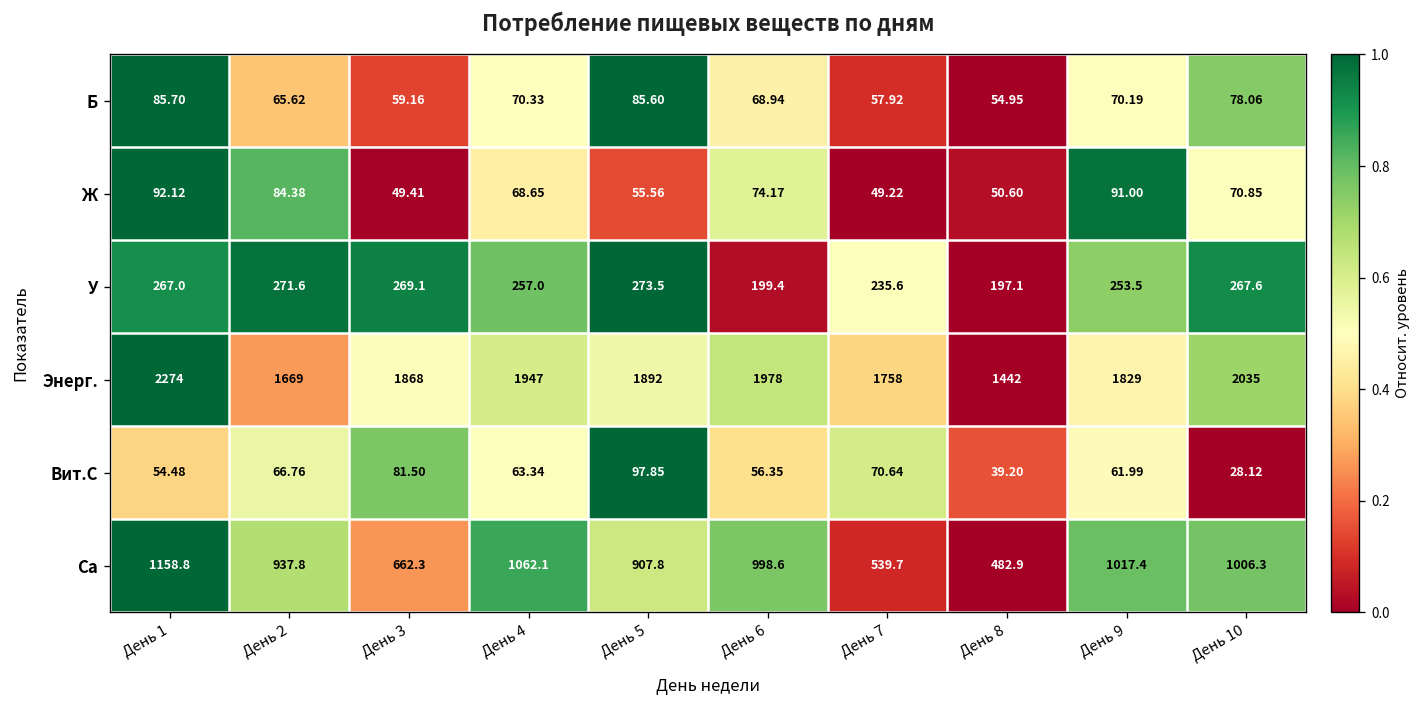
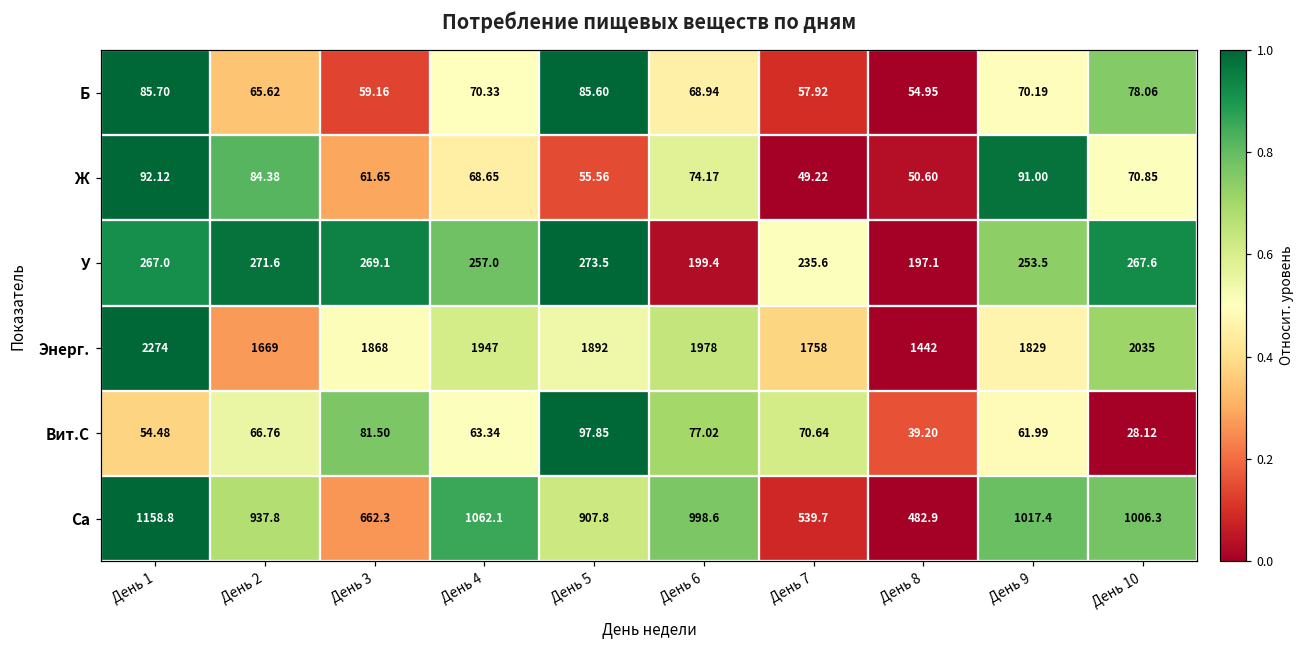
  {
    "Б": {
      "День 1": 85.70,
      "День 2": 65.62,
      "День 3": 59.16,
      "День 4": 70.33,
      "День 5": 85.60,
      "День 6": 68.94,
      "День 7": 57.92,
      "День 8": 54.95,
      "День 9": 70.19,
      "День 10": 78.06
    },
    "Ж": {
      "День 1": 92.12,
      "День 2": 84.38,
-     "День 3": 49.41,
+     "День 3": 61.65,
      "День 4": 68.65,
      "День 5": 55.56,
      "День 6": 74.17,
      "День 7": 49.22,
      "День 8": 50.60,
      "День 9": 91.00,
      "День 10": 70.85
    },
    "У": {
      "День 1": 267.0,
      "День 2": 271.6,
      "День 3": 269.1,
      "День 4": 257.0,
      "День 5": 273.5,
      "День 6": 199.4,
      "День 7": 235.6,
      "День 8": 197.1,
      "День 9": 253.5,
      "День 10": 267.6
    },
    "Энерг.": {
      "День 1": 2274,
      "День 2": 1669,
      "День 3": 1868,
      "День 4": 1947,
      "День 5": 1892,
      "День 6": 1978,
      "День 7": 1758,
      "День 8": 1442,
      "День 9": 1829,
      "День 10": 2035
    },
    "Вит.С": {
      "День 1": 54.48,
      "День 2": 66.76,
      "День 3": 81.50,
      "День 4": 63.34,
      "День 5": 97.85,
-     "День 6": 56.35,
+     "День 6": 77.02,
      "День 7": 70.64,
      "День 8": 39.20,
      "День 9": 61.99,
      "День 10": 28.12
    },
    "Ca": {
      "День 1": 1158.8,
      "День 2": 937.8,
      "День 3": 662.3,
      "День 4": 1062.1,
      "День 5": 907.8,
      "День 6": 998.6,
      "День 7": 539.7,
      "День 8": 482.9,
      "День 9": 1017.4,
      "День 10": 1006.3
    }
  }
